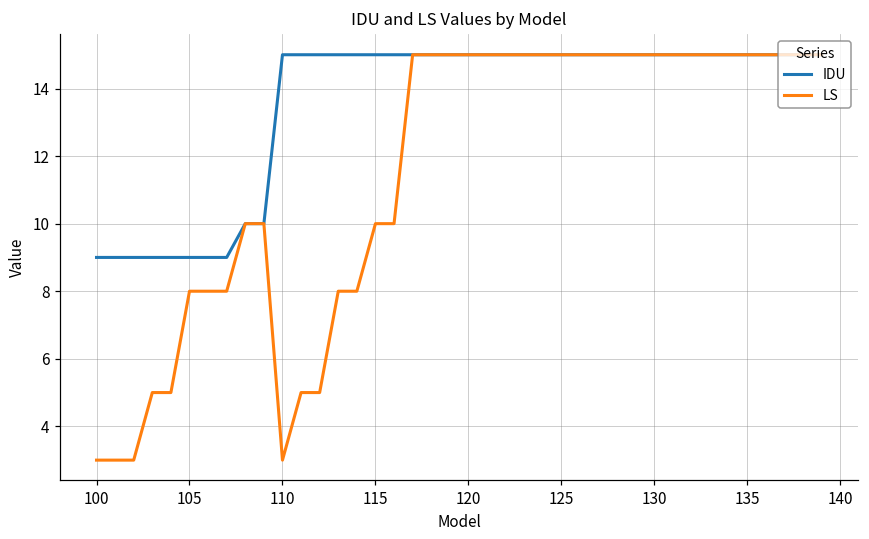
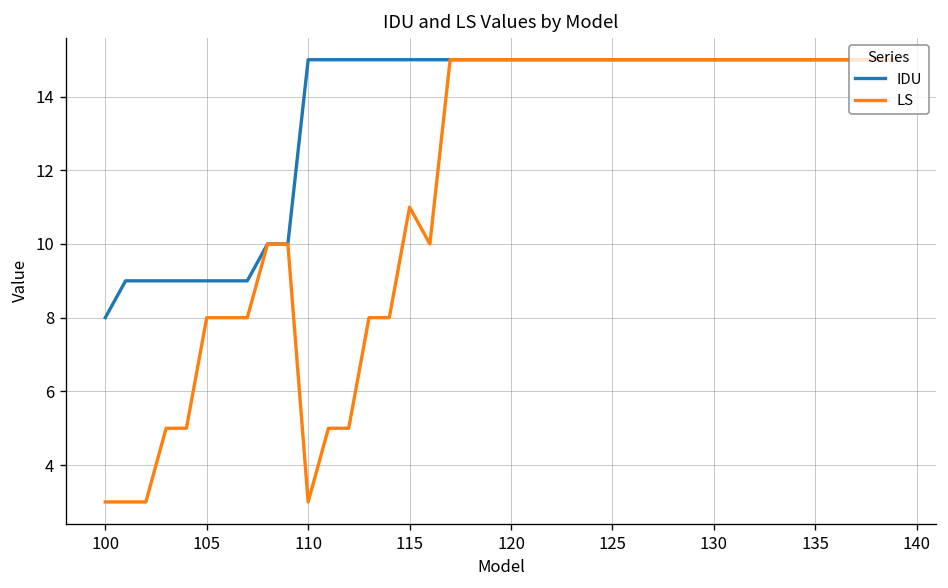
  {
    "IDU": {
-     "100": 9,
+     "100": 8,
      "105": 9,
      "110": 15,
      "115": 15
    },
    "LS": {
      "100": 3,
      "105": 8,
      "110": 3,
-     "115": 10
+     "115": 11
    }
  }
